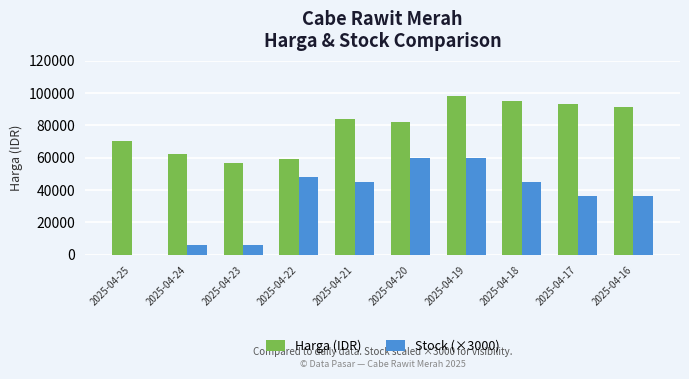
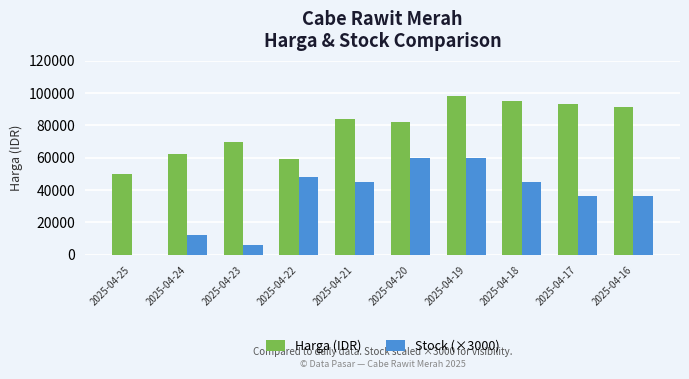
  {
    "Harga (IDR)": {
-     "2025-04-25": 70000,
+     "2025-04-25": 50000,
      "2025-04-24": 63000,
-     "2025-04-23": 57000,
+     "2025-04-23": 70000,
      "2025-04-22": 59000,
      "2025-04-21": 84000,
      "2025-04-20": 82000,
      "2025-04-19": 98000,
      "2025-04-18": 95000,
      "2025-04-17": 93000,
      "2025-04-16": 92000
    },
    "Stock (×3000)": {
      "2025-04-25": 0,
-     "2025-04-24": 6000,
+     "2025-04-24": 12000,
      "2025-04-23": 6000,
      "2025-04-22": 48000,
      "2025-04-21": 45000,
      "2025-04-20": 60000,
      "2025-04-19": 60000,
      "2025-04-18": 45000,
      "2025-04-17": 36000,
      "2025-04-16": 36000
    }
  }
